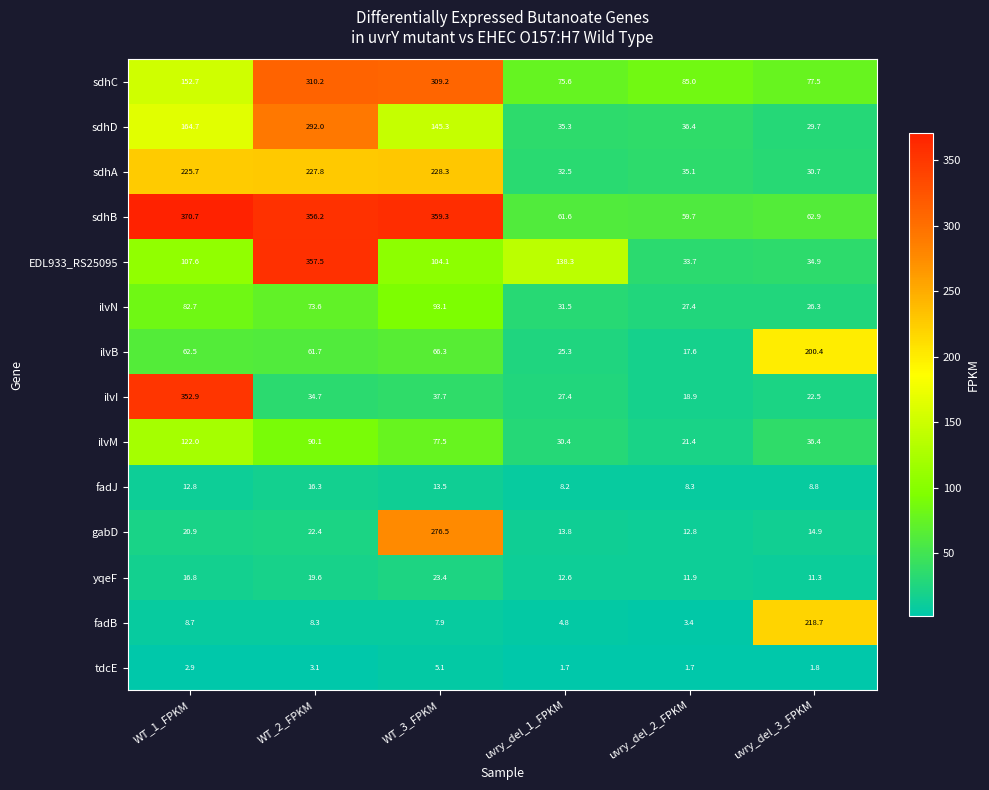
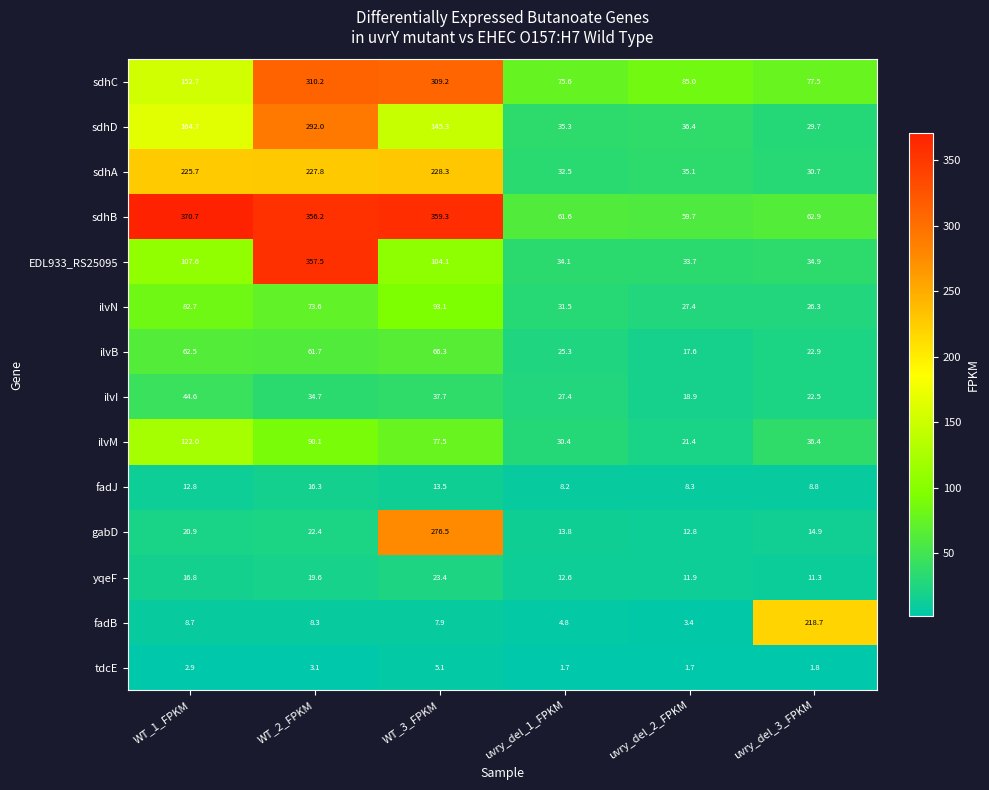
  {
    "sdhC": {
      "WT_1_FPKM": 152.7,
      "WT_2_FPKM": 310.2,
      "WT_3_FPKM": 309.2,
      "uvry_del_1_FPKM": 75.6,
      "uvry_del_2_FPKM": 85.0,
      "uvry_del_3_FPKM": 77.5
    },
    "sdhD": {
      "WT_1_FPKM": 164.7,
      "WT_2_FPKM": 292.0,
      "WT_3_FPKM": 145.3,
      "uvry_del_1_FPKM": 35.3,
      "uvry_del_2_FPKM": 36.4,
      "uvry_del_3_FPKM": 29.7
    },
    "sdhA": {
      "WT_1_FPKM": 225.7,
      "WT_2_FPKM": 227.8,
      "WT_3_FPKM": 228.3,
      "uvry_del_1_FPKM": 32.5,
      "uvry_del_2_FPKM": 35.1,
      "uvry_del_3_FPKM": 30.7
    },
    "sdhB": {
      "WT_1_FPKM": 370.7,
      "WT_2_FPKM": 356.2,
      "WT_3_FPKM": 359.3,
      "uvry_del_1_FPKM": 61.6,
      "uvry_del_2_FPKM": 59.7,
      "uvry_del_3_FPKM": 62.9
    },
    "EDL933_RS25095": {
      "WT_1_FPKM": 107.6,
      "WT_2_FPKM": 357.5,
      "WT_3_FPKM": 104.1,
-     "uvry_del_1_FPKM": 138.3,
+     "uvry_del_1_FPKM": 34.1,
      "uvry_del_2_FPKM": 33.7,
      "uvry_del_3_FPKM": 34.9
    },
    "ilvN": {
      "WT_1_FPKM": 82.7,
      "WT_2_FPKM": 73.6,
      "WT_3_FPKM": 93.1,
      "uvry_del_1_FPKM": 31.5,
      "uvry_del_2_FPKM": 27.4,
      "uvry_del_3_FPKM": 26.3
    },
    "ilvB": {
      "WT_1_FPKM": 62.5,
      "WT_2_FPKM": 61.7,
      "WT_3_FPKM": 66.3,
      "uvry_del_1_FPKM": 25.3,
      "uvry_del_2_FPKM": 17.6,
-     "uvry_del_3_FPKM": 200.4
+     "uvry_del_3_FPKM": 22.9
    },
    "ilvI": {
-     "WT_1_FPKM": 352.9,
+     "WT_1_FPKM": 44.6,
      "WT_2_FPKM": 34.7,
      "WT_3_FPKM": 37.7,
      "uvry_del_1_FPKM": 27.4,
      "uvry_del_2_FPKM": 18.9,
      "uvry_del_3_FPKM": 22.5
    },
    "ilvM": {
      "WT_1_FPKM": 122.0,
      "WT_2_FPKM": 90.1,
      "WT_3_FPKM": 77.5,
      "uvry_del_1_FPKM": 30.4,
      "uvry_del_2_FPKM": 21.4,
      "uvry_del_3_FPKM": 36.4
    },
    "fadJ": {
      "WT_1_FPKM": 12.8,
      "WT_2_FPKM": 16.3,
      "WT_3_FPKM": 13.5,
      "uvry_del_1_FPKM": 8.2,
      "uvry_del_2_FPKM": 8.3,
      "uvry_del_3_FPKM": 8.8
    },
    "gabD": {
      "WT_1_FPKM": 20.9,
      "WT_2_FPKM": 22.4,
      "WT_3_FPKM": 276.5,
      "uvry_del_1_FPKM": 13.8,
      "uvry_del_2_FPKM": 12.8,
      "uvry_del_3_FPKM": 14.9
    },
    "yqeF": {
      "WT_1_FPKM": 16.8,
      "WT_2_FPKM": 19.6,
      "WT_3_FPKM": 23.4,
      "uvry_del_1_FPKM": 12.6,
      "uvry_del_2_FPKM": 11.9,
      "uvry_del_3_FPKM": 11.3
    },
    "fadB": {
      "WT_1_FPKM": 8.7,
      "WT_2_FPKM": 8.3,
      "WT_3_FPKM": 7.9,
      "uvry_del_1_FPKM": 4.8,
      "uvry_del_2_FPKM": 3.4,
      "uvry_del_3_FPKM": 218.7
    },
    "tdcE": {
      "WT_1_FPKM": 2.9,
      "WT_2_FPKM": 3.1,
      "WT_3_FPKM": 5.1,
      "uvry_del_1_FPKM": 1.7,
      "uvry_del_2_FPKM": 1.7,
      "uvry_del_3_FPKM": 1.8
    }
  }
